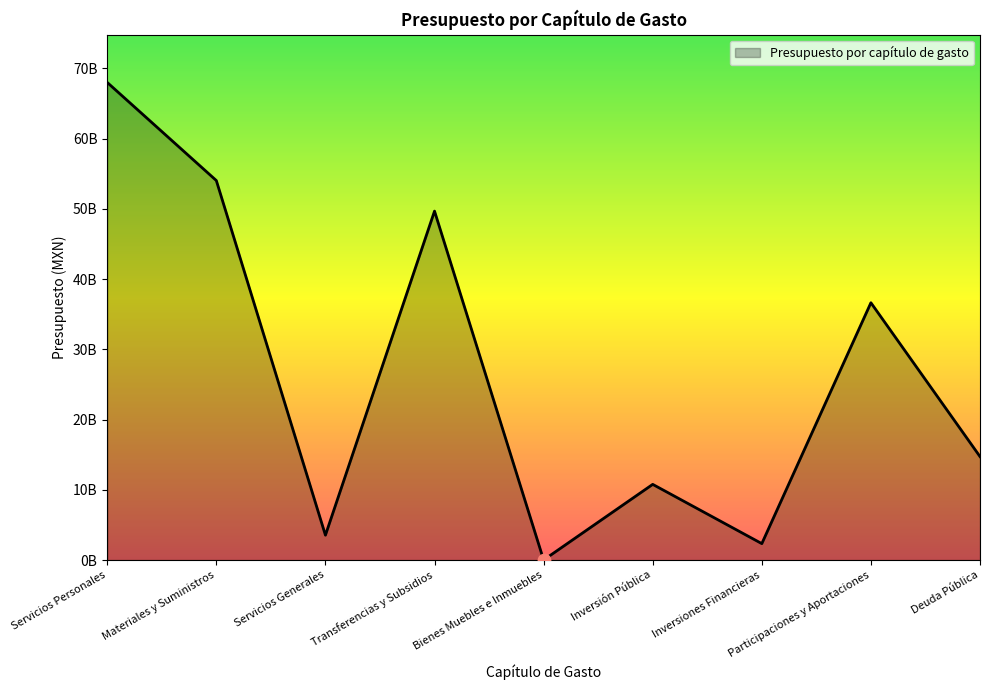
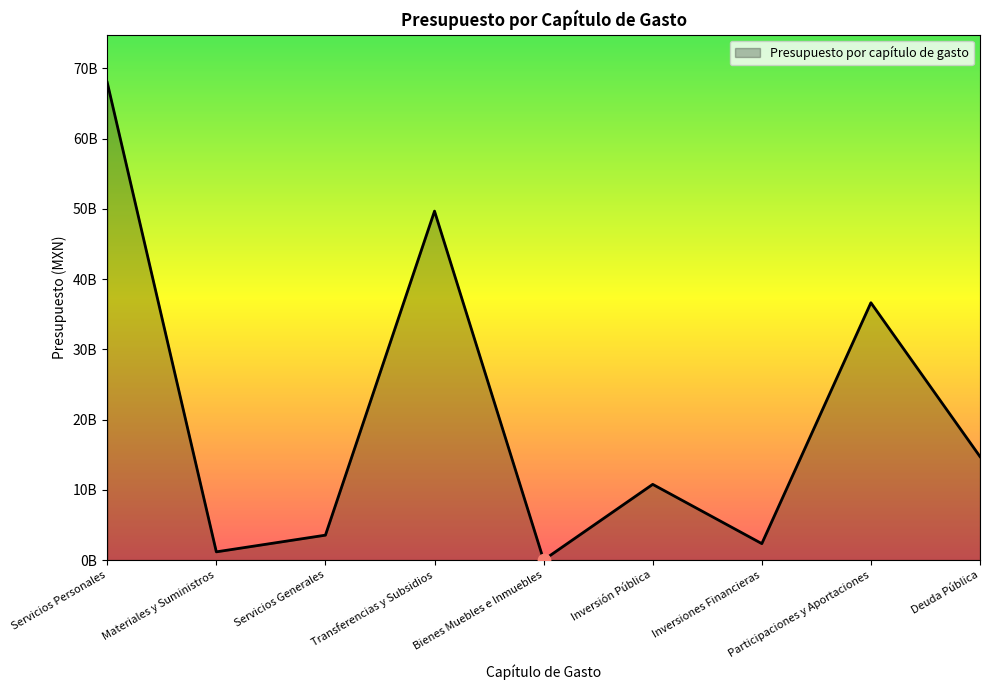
  {
    "Presupuesto por capítulo de gasto": {
      "Servicios Personales": 68000000000,
-     "Materiales y Suministros": 54000000000,
+     "Materiales y Suministros": 1000000000,
      "Servicios Generales": 4000000000,
      "Transferencias y Subsidios": 50000000000,
      "Inversión Pública": 11000000000,
      "Inversiones Financieras": 2000000000,
      "Participaciones y Aportaciones": 37000000000,
      "Deuda Pública": 15000000000
    }
  }
